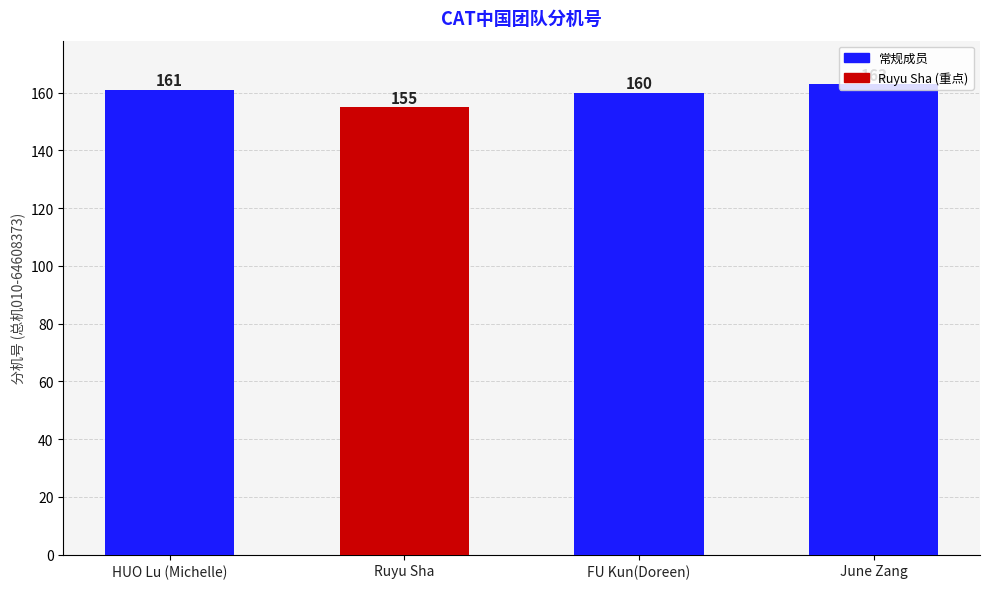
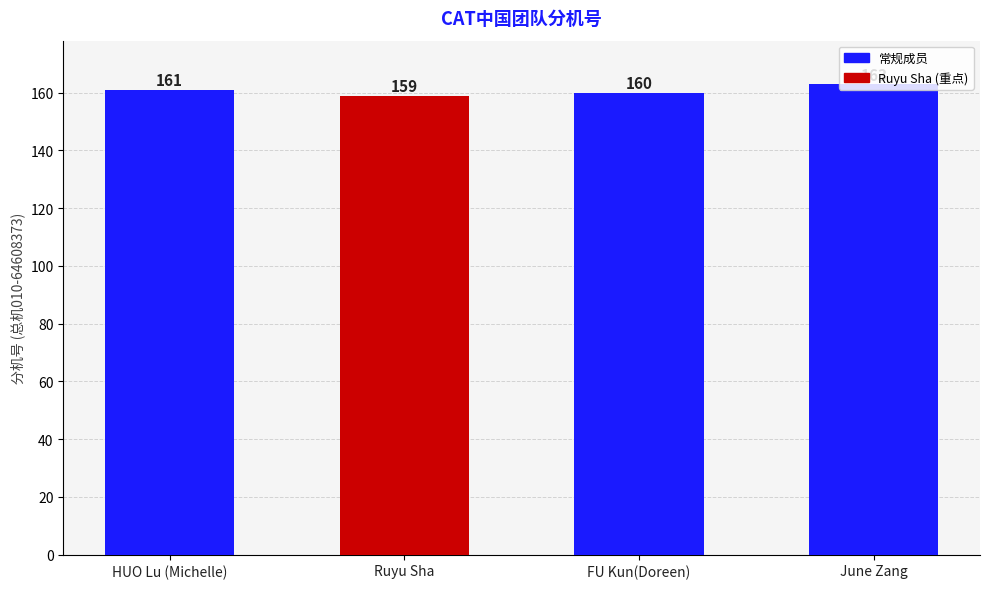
  {
    "HUO Lu (Michelle)": 161,
-   "Ruyu Sha": 155,
+   "Ruyu Sha": 159,
    "FU Kun(Doreen)": 160
  }
